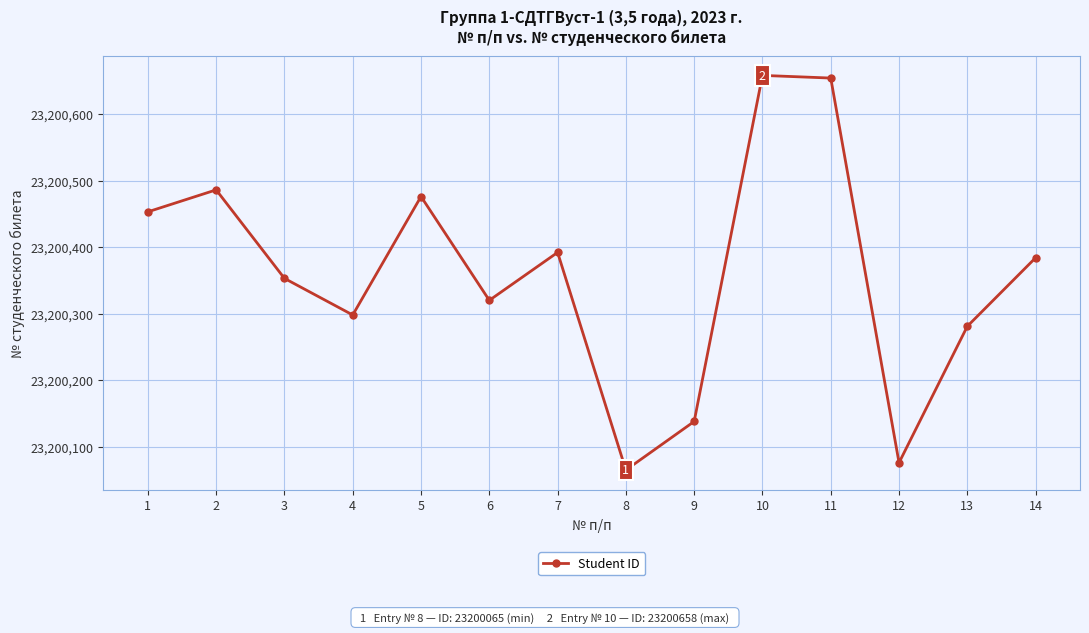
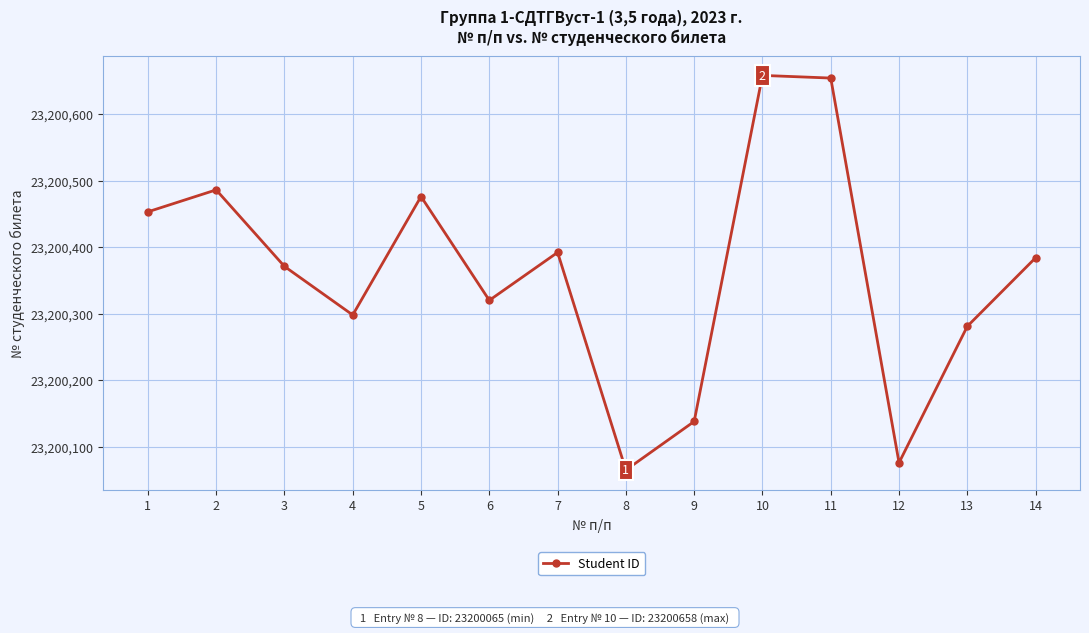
  {
    "1": "23,200,450",
    "2": "23,200,490",
-   "3": "23,200,350",
+   "3": "23,200,370",
    "4": "23,200,300",
    "5": "23,200,480",
    "6": "23,200,320",
    "7": "23,200,390",
    "9": "23,200,140",
    "11": "23,200,650",
    "12": "23,200,080",
    "13": "23,200,280",
    "14": "23,200,380"
  }
